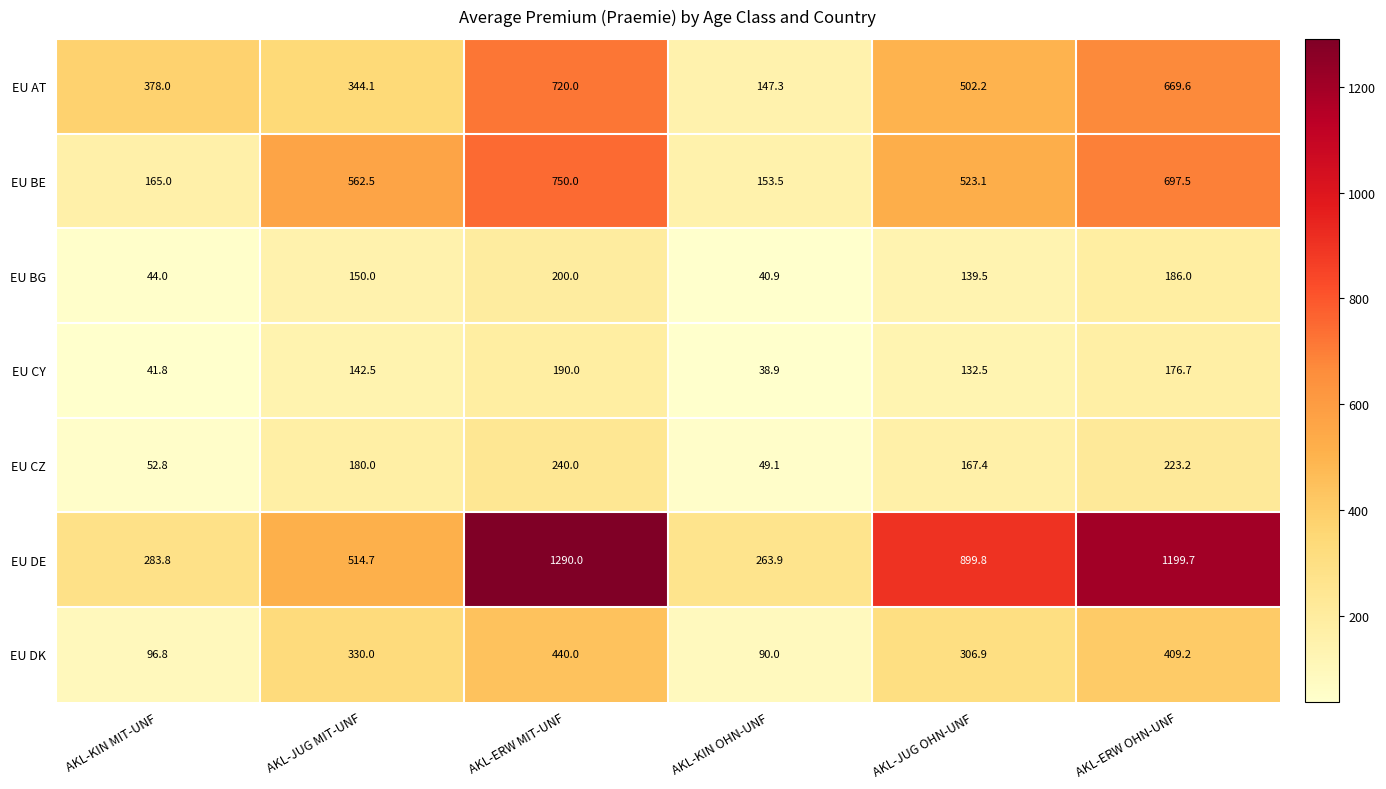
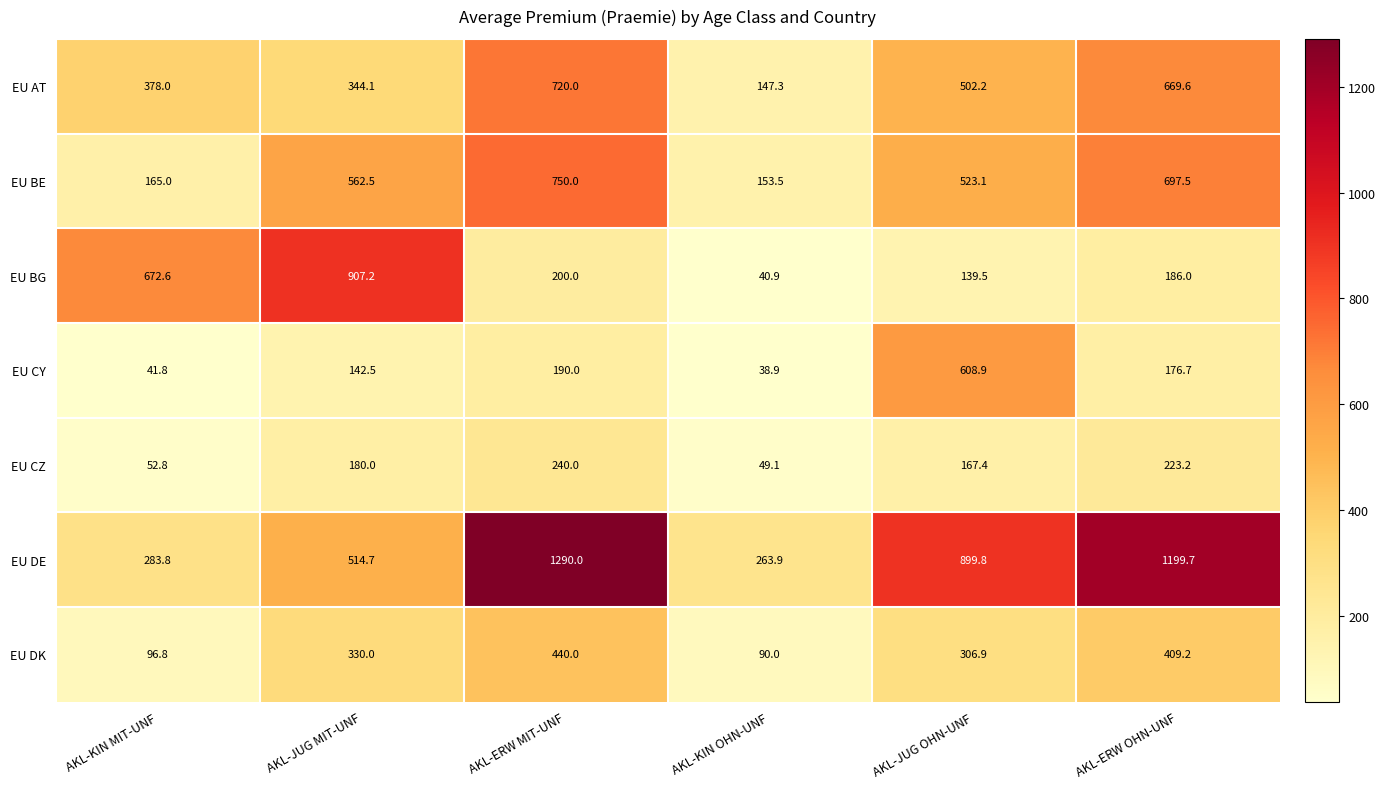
  {
    "EU AT": {
      "AKL-KIN MIT-UNF": 378.0,
      "AKL-JUG MIT-UNF": 344.1,
      "AKL-ERW MIT-UNF": 720.0,
      "AKL-KIN OHN-UNF": 147.3,
      "AKL-JUG OHN-UNF": 502.2,
      "AKL-ERW OHN-UNF": 669.6
    },
    "EU BE": {
      "AKL-KIN MIT-UNF": 165.0,
      "AKL-JUG MIT-UNF": 562.5,
      "AKL-ERW MIT-UNF": 750.0,
      "AKL-KIN OHN-UNF": 153.5,
      "AKL-JUG OHN-UNF": 523.1,
      "AKL-ERW OHN-UNF": 697.5
    },
    "EU BG": {
-     "AKL-KIN MIT-UNF": 44.0,
-     "AKL-JUG MIT-UNF": 150.0,
+     "AKL-KIN MIT-UNF": 672.6,
+     "AKL-JUG MIT-UNF": 907.2,
      "AKL-ERW MIT-UNF": 200.0,
      "AKL-KIN OHN-UNF": 40.9,
      "AKL-JUG OHN-UNF": 139.5,
      "AKL-ERW OHN-UNF": 186.0
    },
    "EU CY": {
      "AKL-KIN MIT-UNF": 41.8,
      "AKL-JUG MIT-UNF": 142.5,
      "AKL-ERW MIT-UNF": 190.0,
      "AKL-KIN OHN-UNF": 38.9,
-     "AKL-JUG OHN-UNF": 132.5,
+     "AKL-JUG OHN-UNF": 608.9,
      "AKL-ERW OHN-UNF": 176.7
    },
    "EU CZ": {
      "AKL-KIN MIT-UNF": 52.8,
      "AKL-JUG MIT-UNF": 180.0,
      "AKL-ERW MIT-UNF": 240.0,
      "AKL-KIN OHN-UNF": 49.1,
      "AKL-JUG OHN-UNF": 167.4,
      "AKL-ERW OHN-UNF": 223.2
    },
    "EU DE": {
      "AKL-KIN MIT-UNF": 283.8,
      "AKL-JUG MIT-UNF": 514.7,
      "AKL-ERW MIT-UNF": 1290.0,
      "AKL-KIN OHN-UNF": 263.9,
      "AKL-JUG OHN-UNF": 899.8,
      "AKL-ERW OHN-UNF": 1199.7
    },
    "EU DK": {
      "AKL-KIN MIT-UNF": 96.8,
      "AKL-JUG MIT-UNF": 330.0,
      "AKL-ERW MIT-UNF": 440.0,
      "AKL-KIN OHN-UNF": 90.0,
      "AKL-JUG OHN-UNF": 306.9,
      "AKL-ERW OHN-UNF": 409.2
    }
  }
